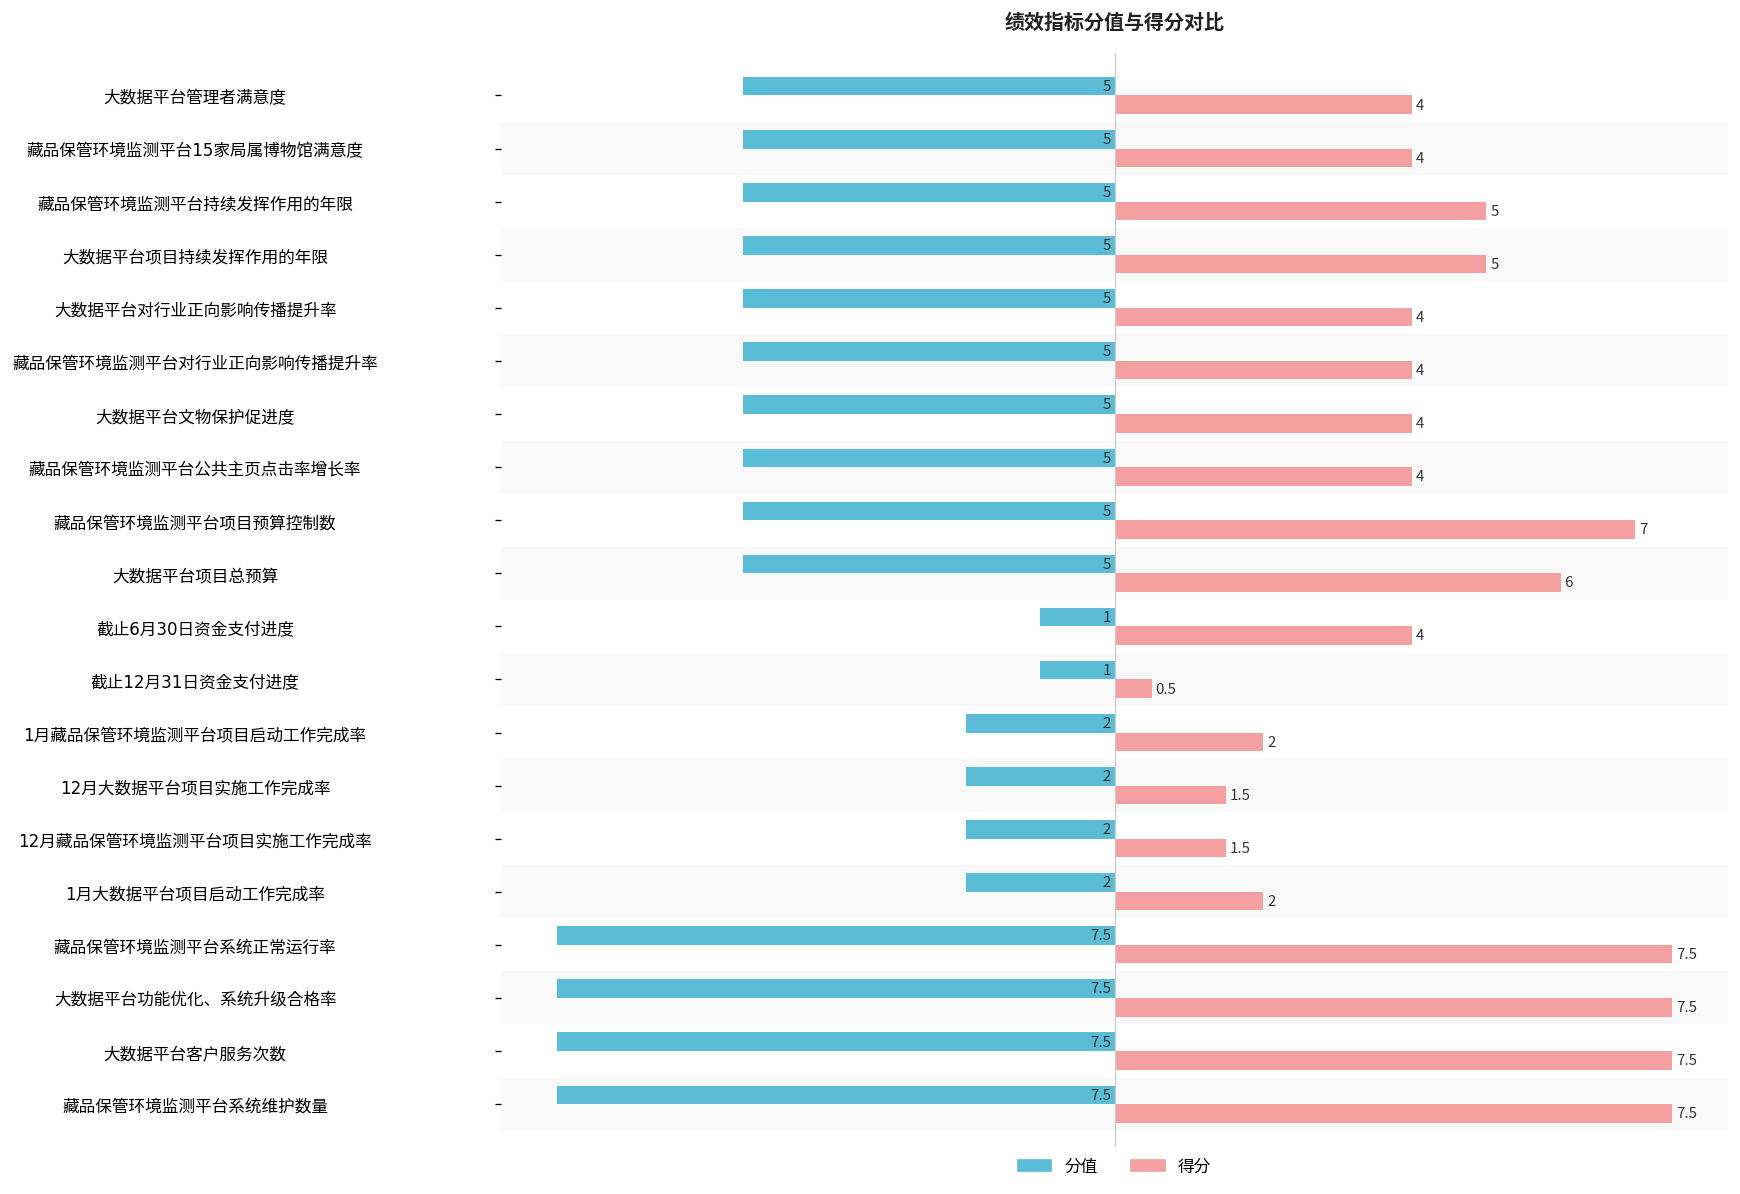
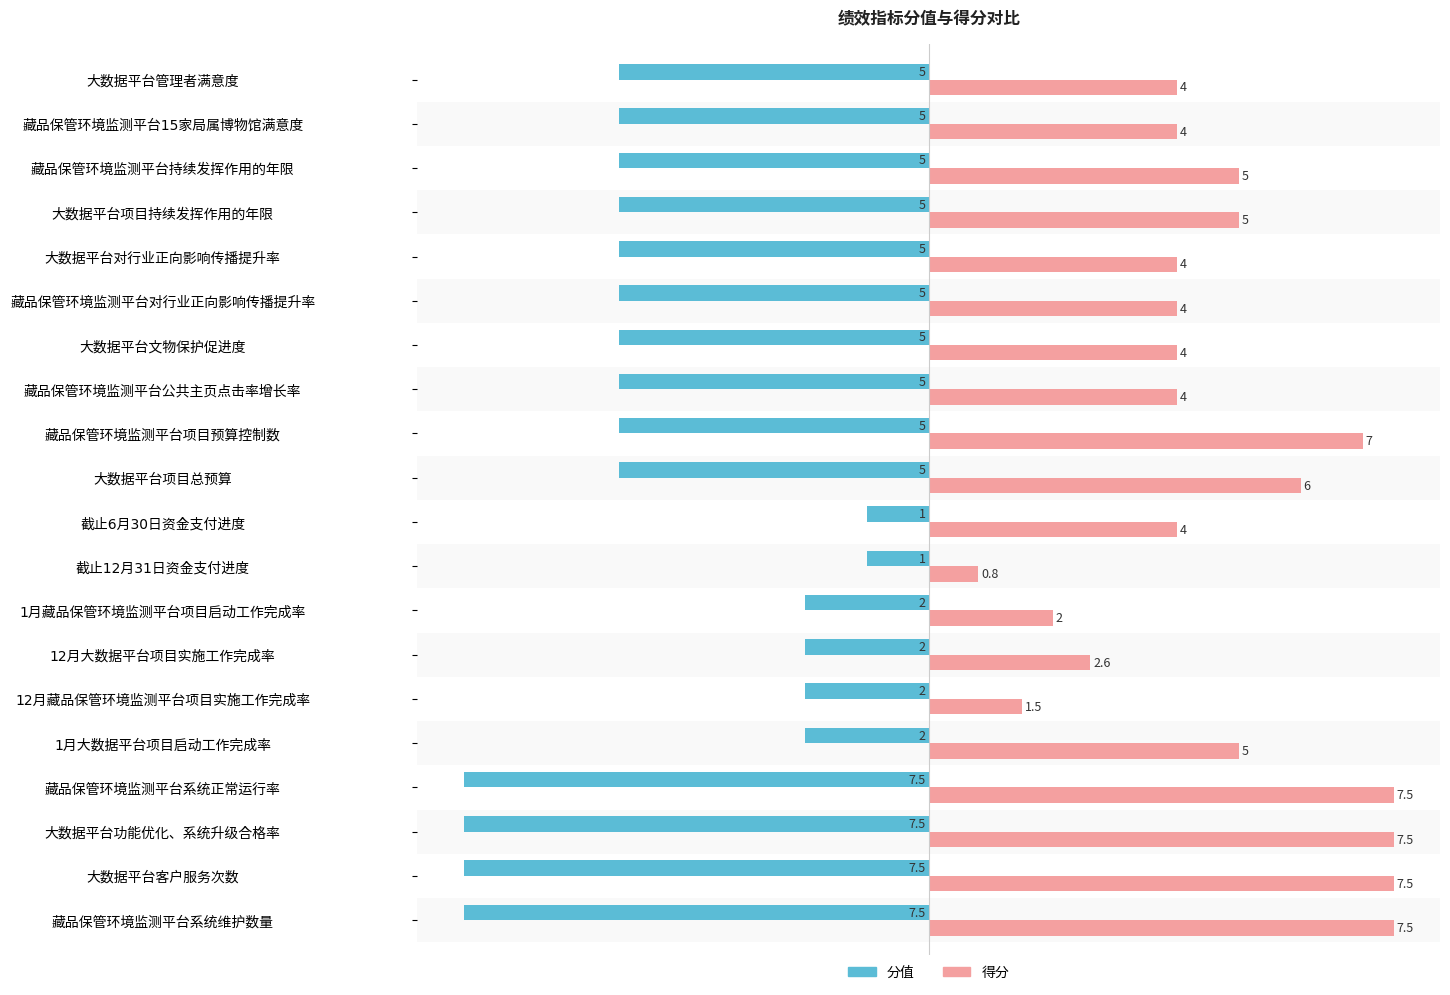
  {
    "得分": {
      "大数据平台管理者满意度": 4,
      "藏品保管环境监测平台15家局属博物馆满意度": 4,
      "藏品保管环境监测平台持续发挥作用的年限": 5,
      "大数据平台项目持续发挥作用的年限": 5,
      "大数据平台对行业正向影响传播提升率": 4,
      "藏品保管环境监测平台对行业正向影响传播提升率": 4,
      "大数据平台文物保护促进度": 4,
      "藏品保管环境监测平台公共主页点击率增长率": 4,
      "藏品保管环境监测平台项目预算控制数": 7,
      "大数据平台项目总预算": 6,
      "截止6月30日资金支付进度": 4,
-     "截止12月31日资金支付进度": 0.5,
+     "截止12月31日资金支付进度": 0.8,
      "1月藏品保管环境监测平台项目启动工作完成率": 2,
-     "12月大数据平台项目实施工作完成率": 1.5,
+     "12月大数据平台项目实施工作完成率": 2.6,
      "12月藏品保管环境监测平台项目实施工作完成率": 1.5,
-     "1月大数据平台项目启动工作完成率": 2,
+     "1月大数据平台项目启动工作完成率": 5,
      "藏品保管环境监测平台系统正常运行率": 7.5,
      "大数据平台功能优化、系统升级合格率": 7.5,
      "大数据平台客户服务次数": 7.5,
      "藏品保管环境监测平台系统维护数量": 7.5
    }
  }
